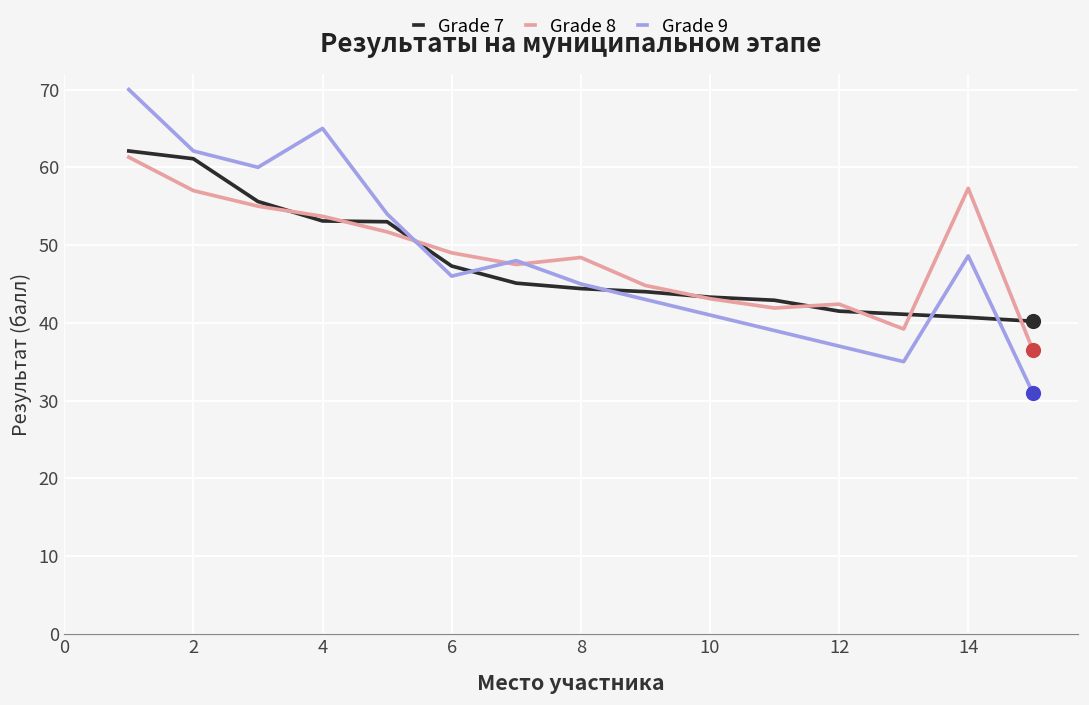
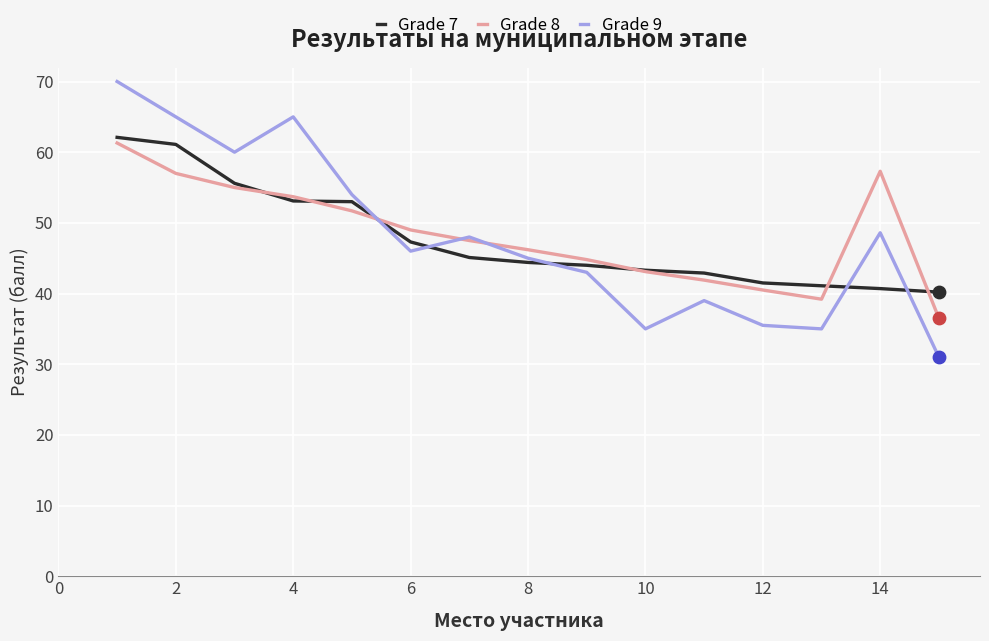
  {
    "Grade 8": {
      "2": 57,
      "4": 54,
      "6": 49,
-     "8": 48,
-     "12": 42,
+     "8": 46,
+     "12": 41,
      "14": 57
    },
    "Grade 9": {
-     "2": 62,
+     "2": 65,
      "4": 65,
      "6": 46,
      "8": 45,
-     "10": 41,
-     "12": 37,
+     "10": 35,
+     "12": 36,
      "14": 49
    }
  }
